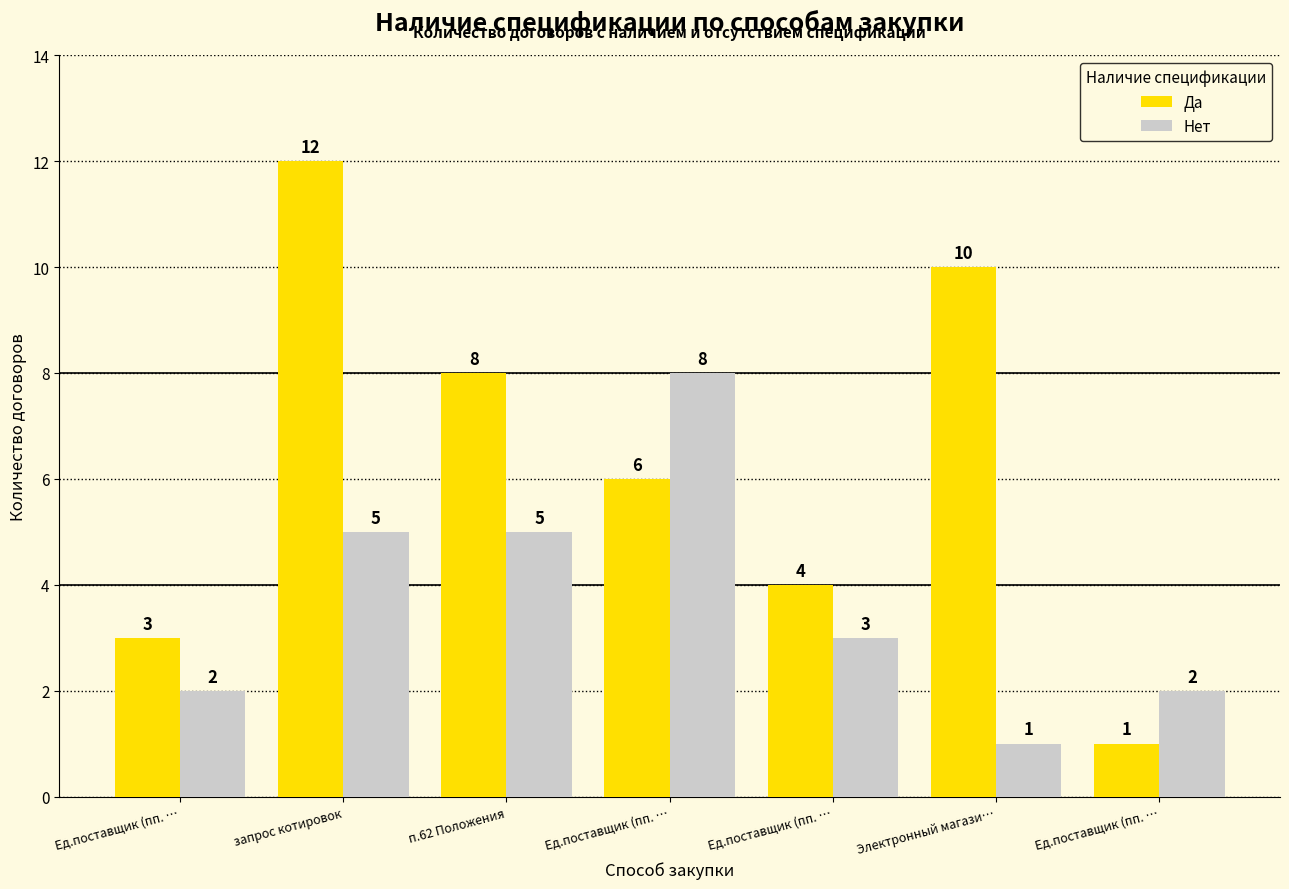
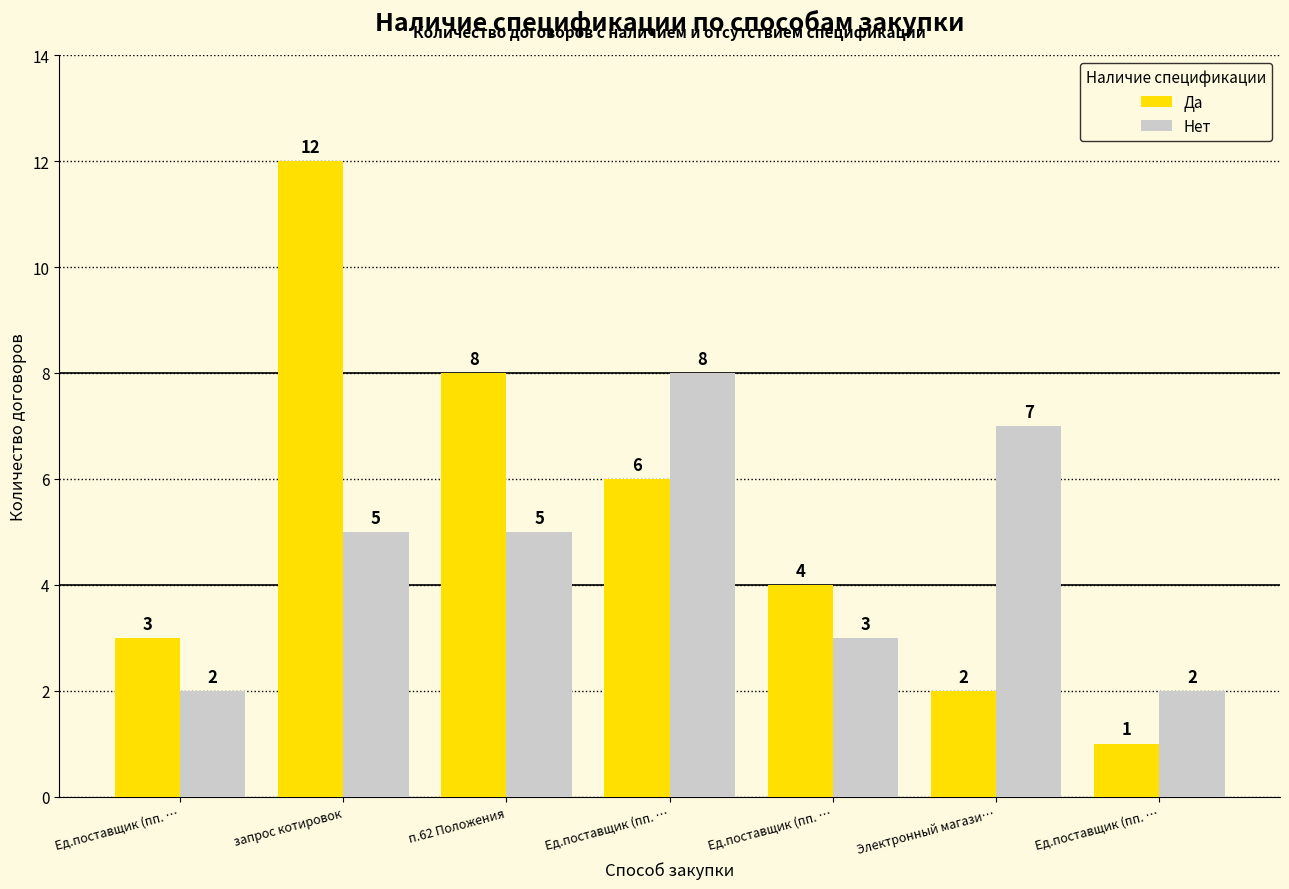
  {
    "Да": {
      "запрос котировок": 12,
      "п.62 Положения": 8,
-     "Электронный магази…": 10
+     "Электронный магази…": 2
    },
    "Нет": {
      "запрос котировок": 5,
      "п.62 Положения": 5,
-     "Электронный магази…": 1
+     "Электронный магази…": 7
    }
  }
